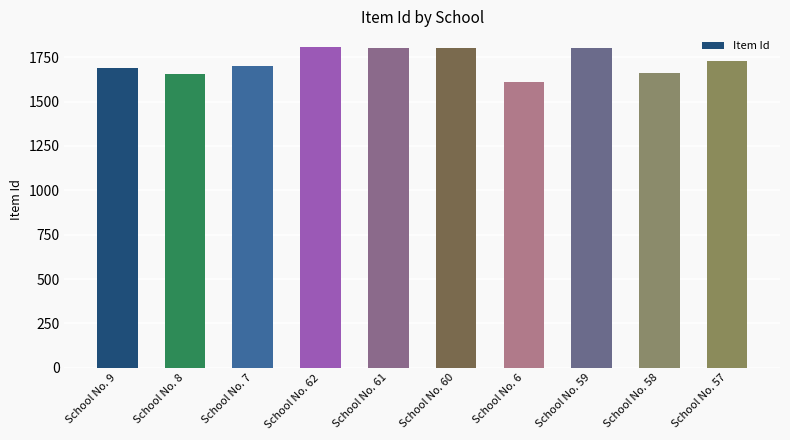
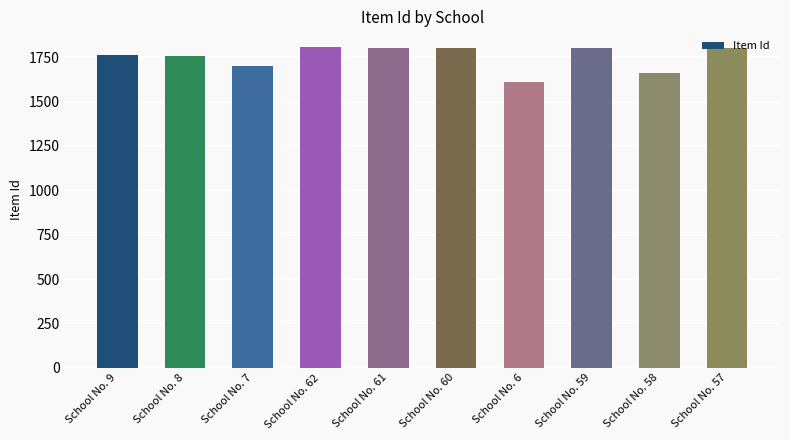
  {
-   "School No. 9": 1690,
-   "School No. 8": 1650,
+   "School No. 9": 1760,
+   "School No. 8": 1760,
    "School No. 7": 1700,
    "School No. 62": 1810,
    "School No. 61": 1810,
    "School No. 60": 1800,
    "School No. 6": 1610,
    "School No. 59": 1800,
    "School No. 58": 1660,
-   "School No. 57": 1730
+   "School No. 57": 1800
  }
